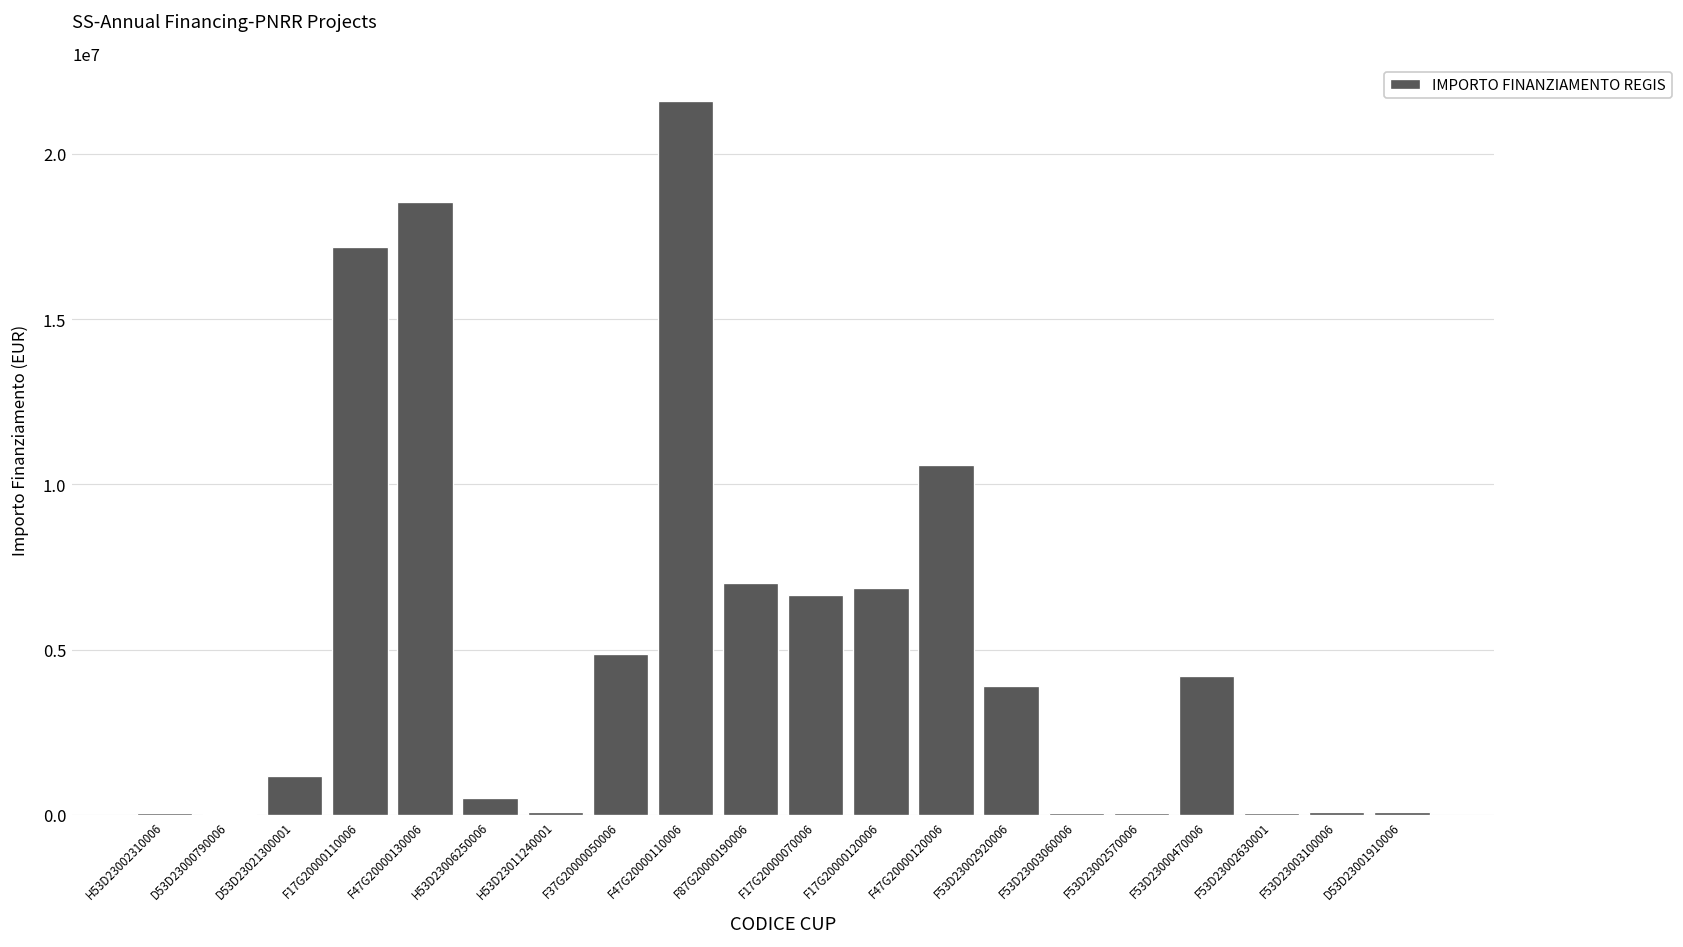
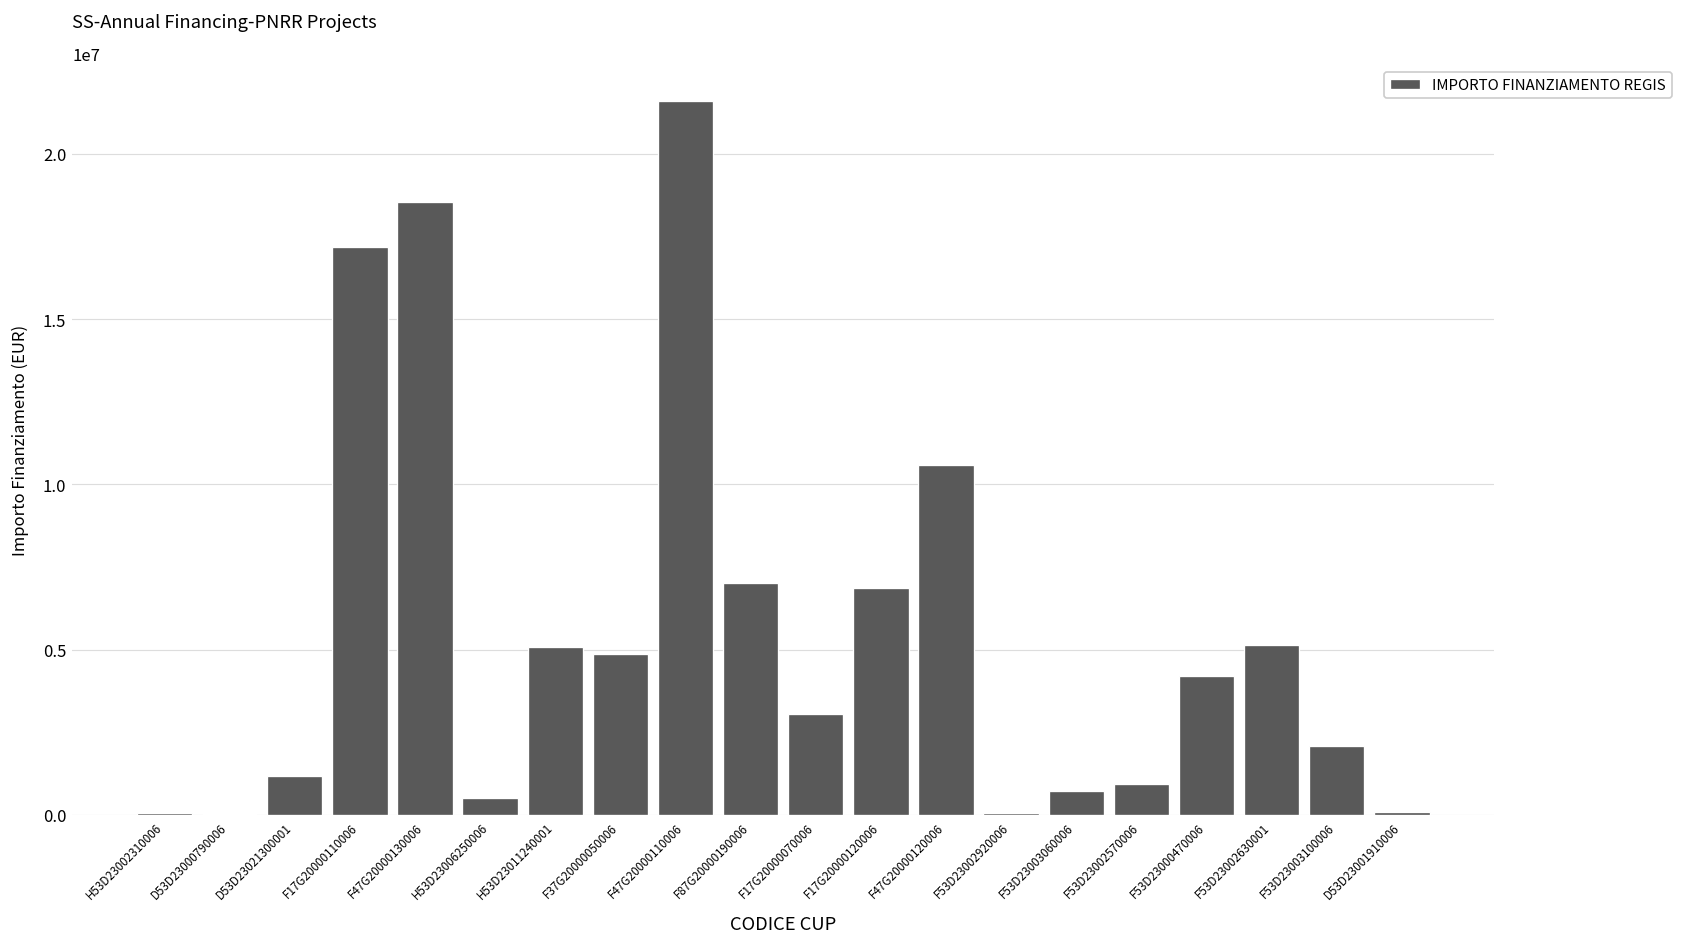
  {
    "D53D23021300001": 1200000,
    "F17G20000110006": 17200000,
    "F47G20000130006": 18600000,
    "H53D23006250006": 500000,
-   "H53D23011240001": 100000,
+   "H53D23011240001": 5100000,
    "F37G20000050006": 4900000,
    "F47G20000110006": 21600000,
    "F87G20000190006": 7000000,
-   "F17G20000070006": 6700000,
+   "F17G20000070006": 3000000,
    "F17G20000120006": 6900000,
    "F47G20000120006": 10600000,
-   "F53D23002920006": 3900000,
-   "F53D23003060006": 0,
-   "F53D23002570006": 100000,
+   "F53D23002920006": 0,
+   "F53D23003060006": 700000,
+   "F53D23002570006": 900000,
    "F53D23000470006": 4200000,
-   "F53D23002630001": 0,
-   "F53D23003100006": 100000
+   "F53D23002630001": 5100000,
+   "F53D23003100006": 2100000
  }
